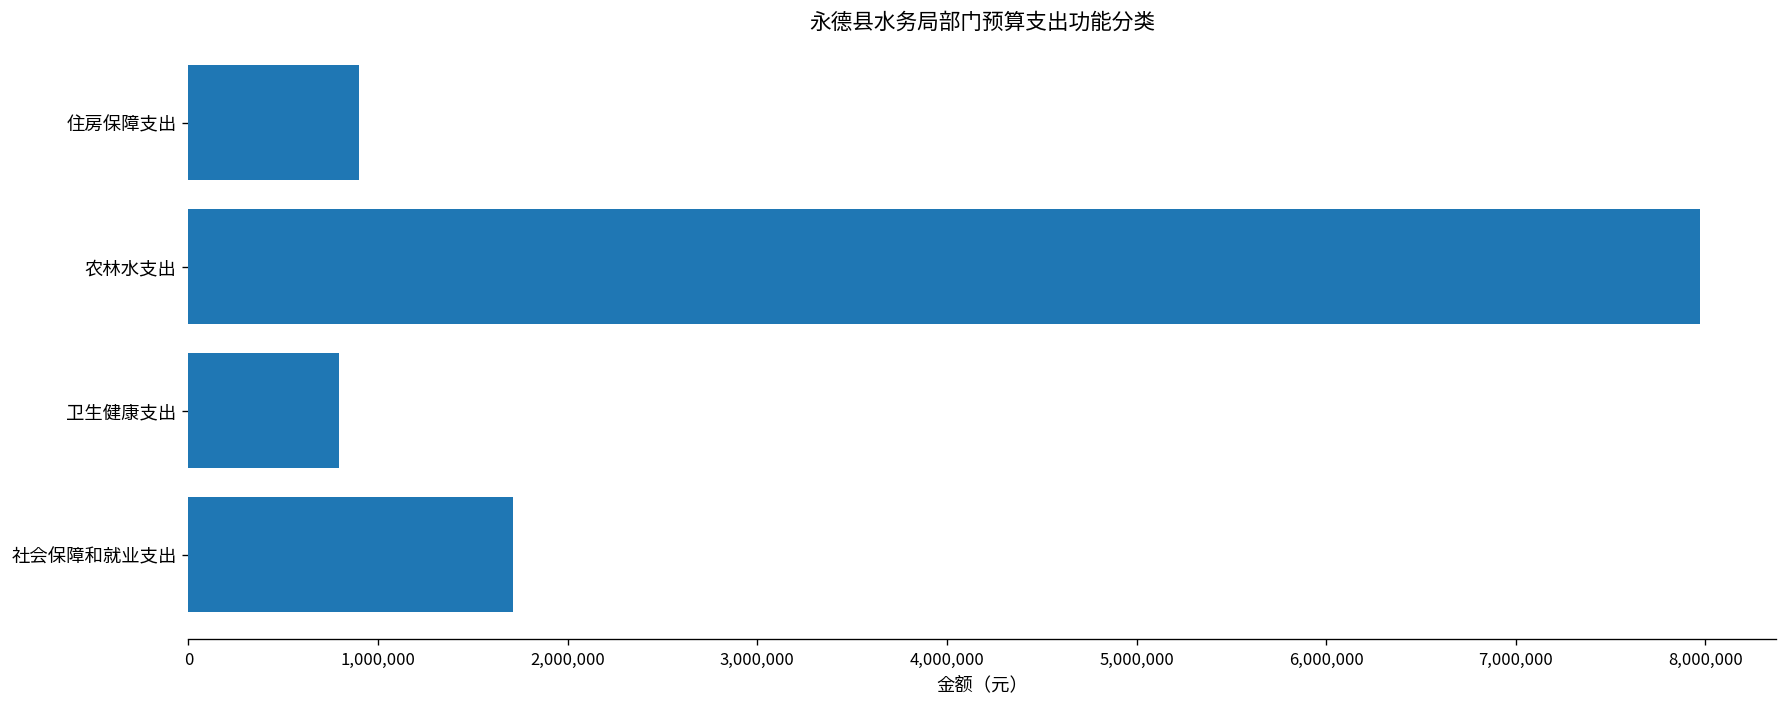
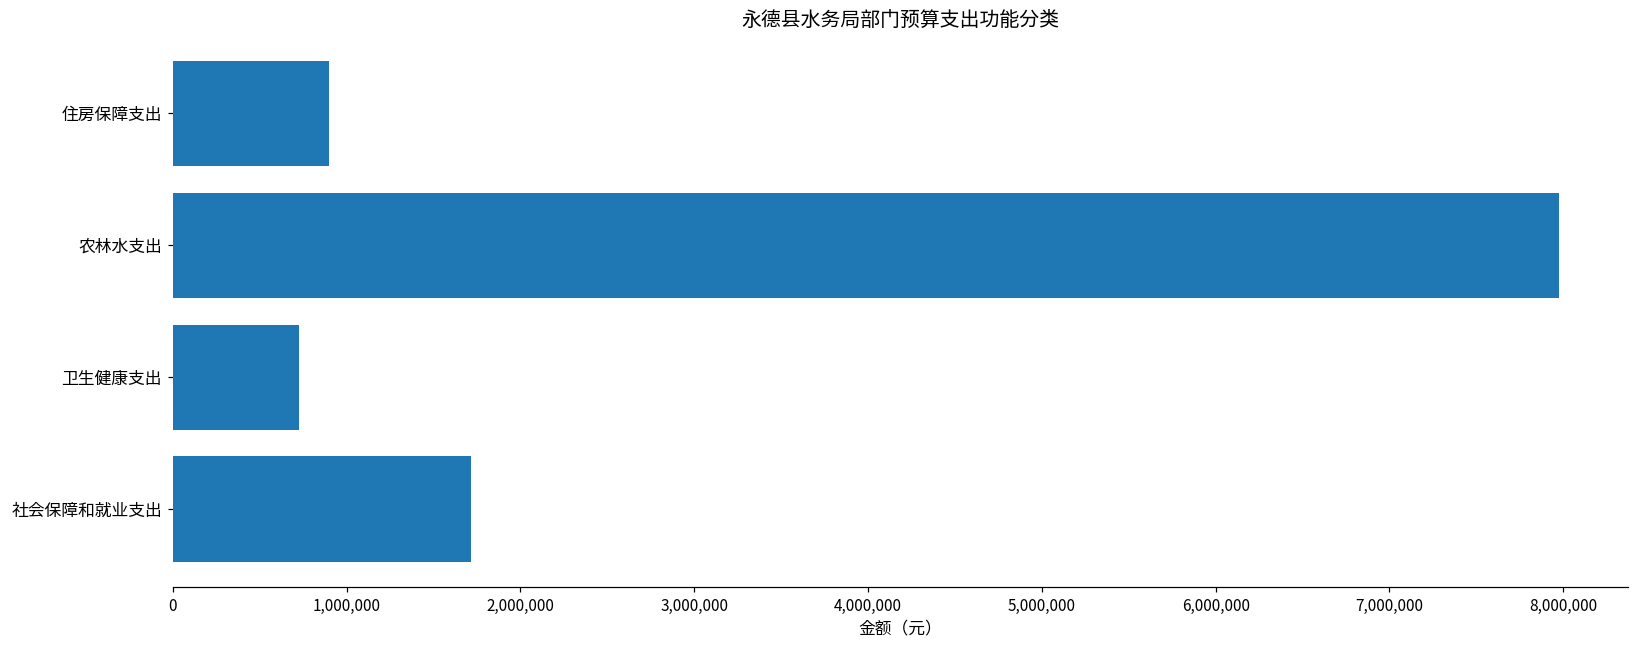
  {
    "住房保障支出": "900,000",
    "农林水支出": "7,970,000",
-   "卫生健康支出": "790,000",
+   "卫生健康支出": "730,000",
    "社会保障和就业支出": "1,710,000"
  }
